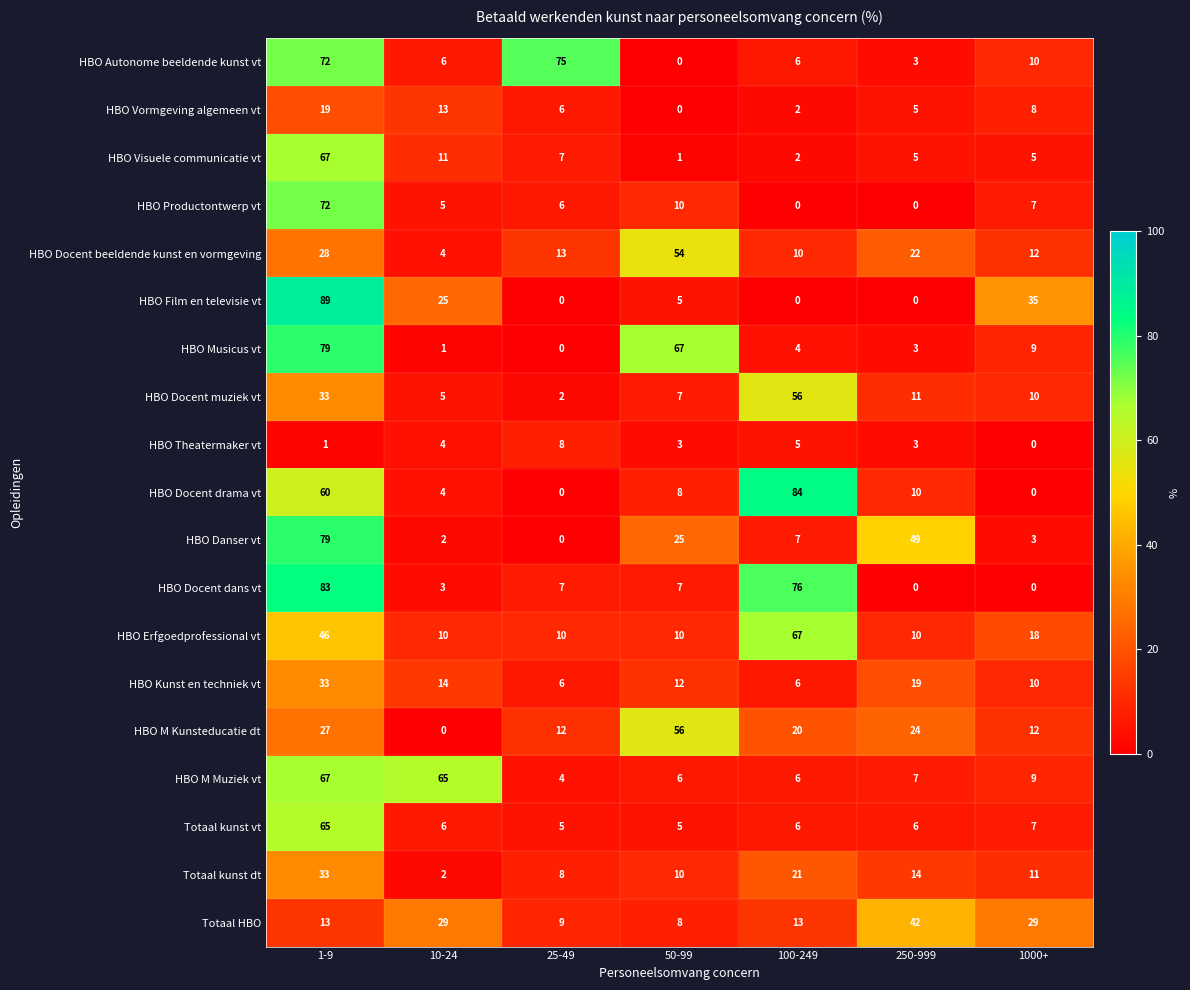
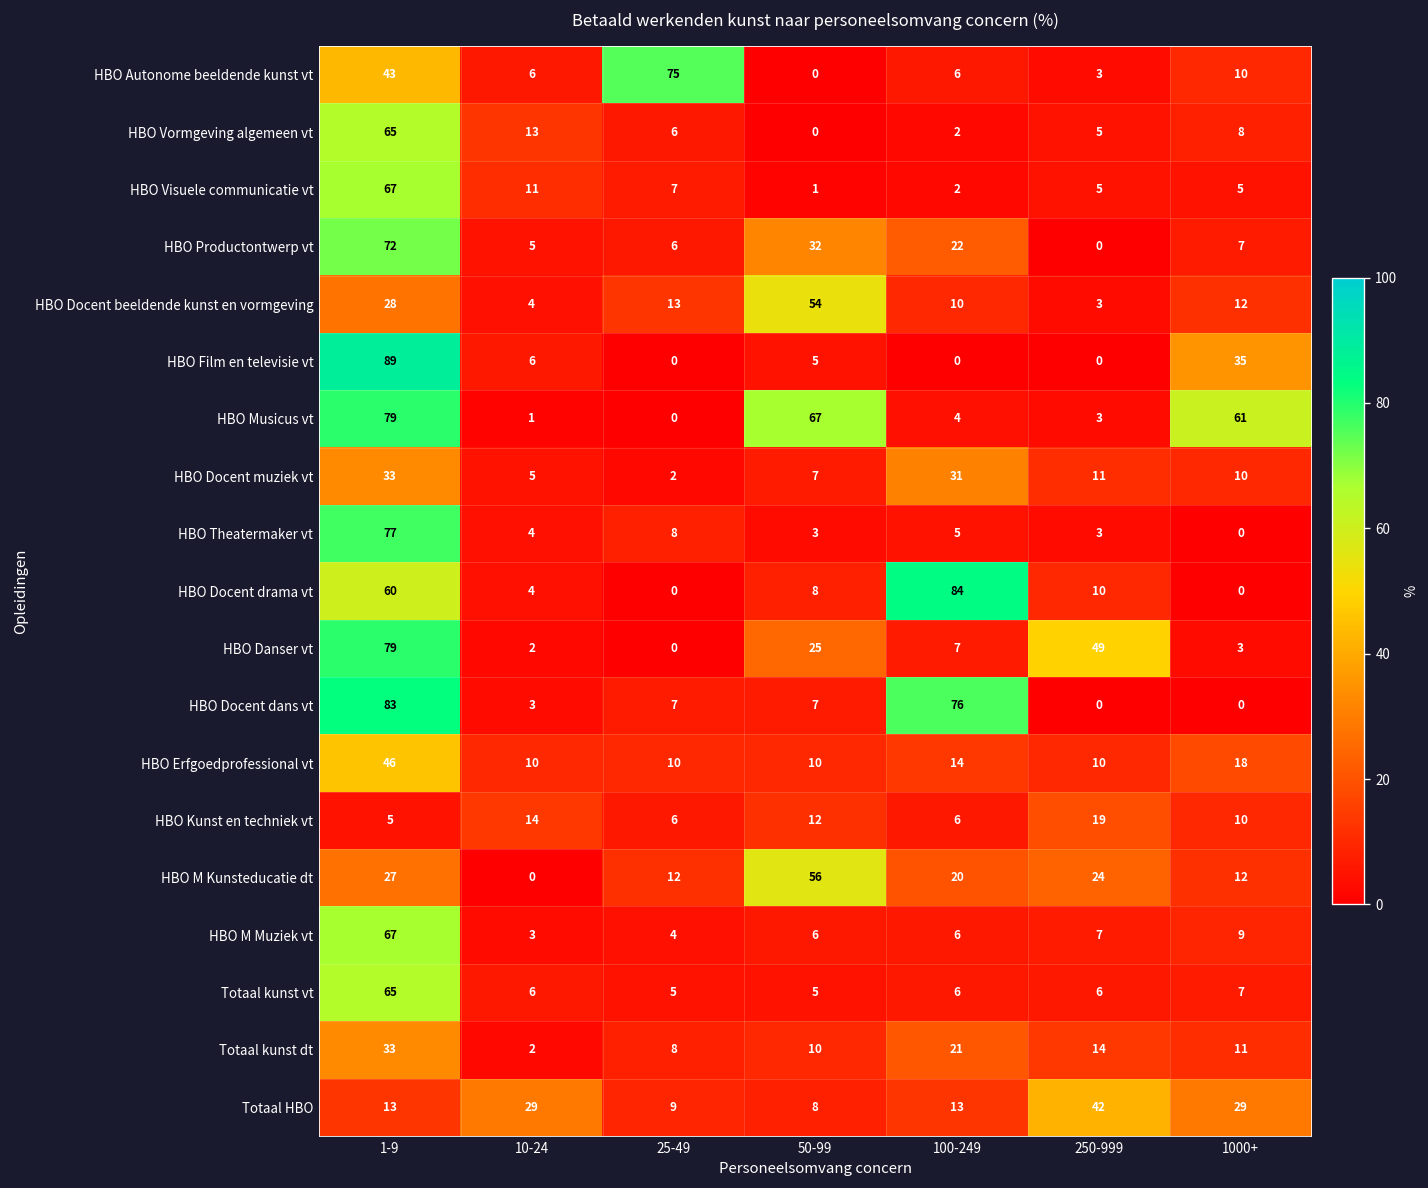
  {
    "HBO Autonome beeldende kunst vt": {
-     "1-9": 72,
+     "1-9": 43,
      "10-24": 6,
      "25-49": 75,
      "50-99": 0,
      "100-249": 6,
      "250-999": 3,
      "1000+": 10
    },
    "HBO Vormgeving algemeen vt": {
-     "1-9": 19,
+     "1-9": 65,
      "10-24": 13,
      "25-49": 6,
      "50-99": 0,
      "100-249": 2,
      "250-999": 5,
      "1000+": 8
    },
    "HBO Visuele communicatie vt": {
      "1-9": 67,
      "10-24": 11,
      "25-49": 7,
      "50-99": 1,
      "100-249": 2,
      "250-999": 5,
      "1000+": 5
    },
    "HBO Productontwerp vt": {
      "1-9": 72,
      "10-24": 5,
      "25-49": 6,
-     "50-99": 10,
-     "100-249": 0,
+     "50-99": 32,
+     "100-249": 22,
      "250-999": 0,
      "1000+": 7
    },
    "HBO Docent beeldende kunst en vormgeving": {
      "1-9": 28,
      "10-24": 4,
      "25-49": 13,
      "50-99": 54,
      "100-249": 10,
-     "250-999": 22,
+     "250-999": 3,
      "1000+": 12
    },
    "HBO Film en televisie vt": {
      "1-9": 89,
-     "10-24": 25,
+     "10-24": 6,
      "25-49": 0,
      "50-99": 5,
      "100-249": 0,
      "250-999": 0,
      "1000+": 35
    },
    "HBO Musicus vt": {
      "1-9": 79,
      "10-24": 1,
      "25-49": 0,
      "50-99": 67,
      "100-249": 4,
      "250-999": 3,
-     "1000+": 9
+     "1000+": 61
    },
    "HBO Docent muziek vt": {
      "1-9": 33,
      "10-24": 5,
      "25-49": 2,
      "50-99": 7,
-     "100-249": 56,
+     "100-249": 31,
      "250-999": 11,
      "1000+": 10
    },
    "HBO Theatermaker vt": {
-     "1-9": 1,
+     "1-9": 77,
      "10-24": 4,
      "25-49": 8,
      "50-99": 3,
      "100-249": 5,
      "250-999": 3,
      "1000+": 0
    },
    "HBO Docent drama vt": {
      "1-9": 60,
      "10-24": 4,
      "25-49": 0,
      "50-99": 8,
      "100-249": 84,
      "250-999": 10,
      "1000+": 0
    },
    "HBO Danser vt": {
      "1-9": 79,
      "10-24": 2,
      "25-49": 0,
      "50-99": 25,
      "100-249": 7,
      "250-999": 49,
      "1000+": 3
    },
    "HBO Docent dans vt": {
      "1-9": 83,
      "10-24": 3,
      "25-49": 7,
      "50-99": 7,
      "100-249": 76,
      "250-999": 0,
      "1000+": 0
    },
    "HBO Erfgoedprofessional vt": {
      "1-9": 46,
      "10-24": 10,
      "25-49": 10,
      "50-99": 10,
-     "100-249": 67,
+     "100-249": 14,
      "250-999": 10,
      "1000+": 18
    },
    "HBO Kunst en techniek vt": {
-     "1-9": 33,
+     "1-9": 5,
      "10-24": 14,
      "25-49": 6,
      "50-99": 12,
      "100-249": 6,
      "250-999": 19,
      "1000+": 10
    },
    "HBO M Kunsteducatie dt": {
      "1-9": 27,
      "10-24": 0,
      "25-49": 12,
      "50-99": 56,
      "100-249": 20,
      "250-999": 24,
      "1000+": 12
    },
    "HBO M Muziek vt": {
      "1-9": 67,
-     "10-24": 65,
+     "10-24": 3,
      "25-49": 4,
      "50-99": 6,
      "100-249": 6,
      "250-999": 7,
      "1000+": 9
    },
    "Totaal kunst vt": {
      "1-9": 65,
      "10-24": 6,
      "25-49": 5,
      "50-99": 5,
      "100-249": 6,
      "250-999": 6,
      "1000+": 7
    },
    "Totaal kunst dt": {
      "1-9": 33,
      "10-24": 2,
      "25-49": 8,
      "50-99": 10,
      "100-249": 21,
      "250-999": 14,
      "1000+": 11
    },
    "Totaal HBO": {
      "1-9": 13,
      "10-24": 29,
      "25-49": 9,
      "50-99": 8,
      "100-249": 13,
      "250-999": 42,
      "1000+": 29
    }
  }
